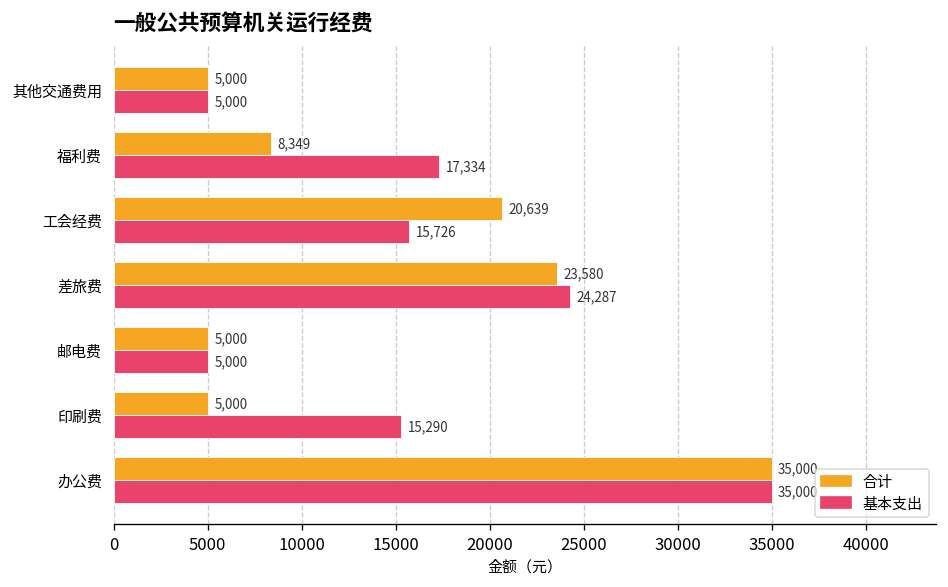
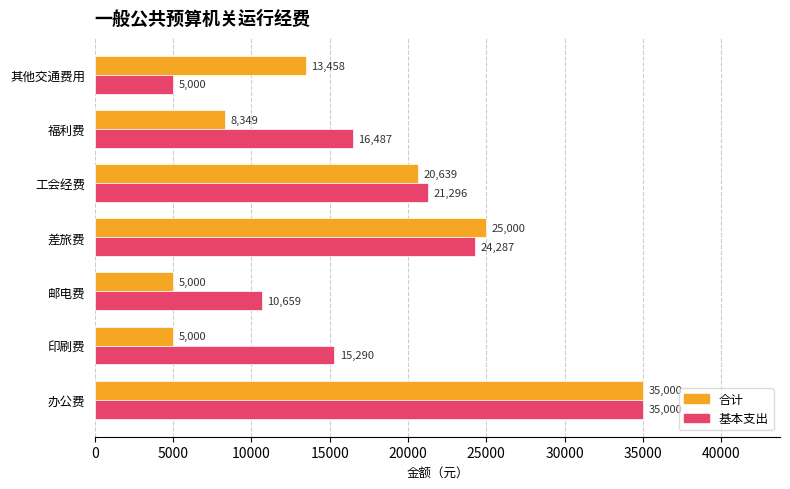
  {
    "合计": {
-     "其他交通费用": "5,000",
+     "其他交通费用": "13,458",
      "福利费": "8,349",
      "工会经费": "20,639",
-     "差旅费": "23,580",
+     "差旅费": "25,000",
      "邮电费": "5,000",
      "印刷费": "5,000"
    },
    "基本支出": {
      "其他交通费用": "5,000",
-     "福利费": "17,334",
-     "工会经费": "15,726",
+     "福利费": "16,487",
+     "工会经费": "21,296",
      "差旅费": "24,287",
-     "邮电费": "5,000",
+     "邮电费": "10,659",
      "印刷费": "15,290"
    }
  }
